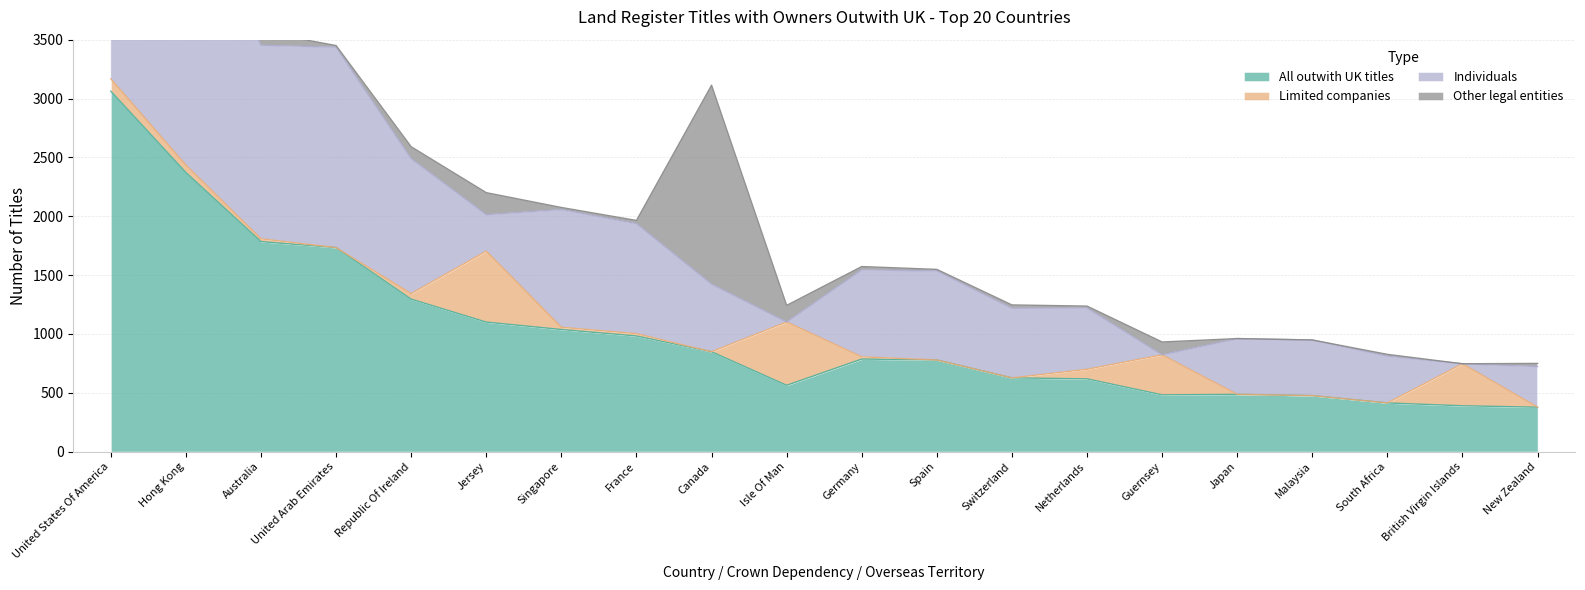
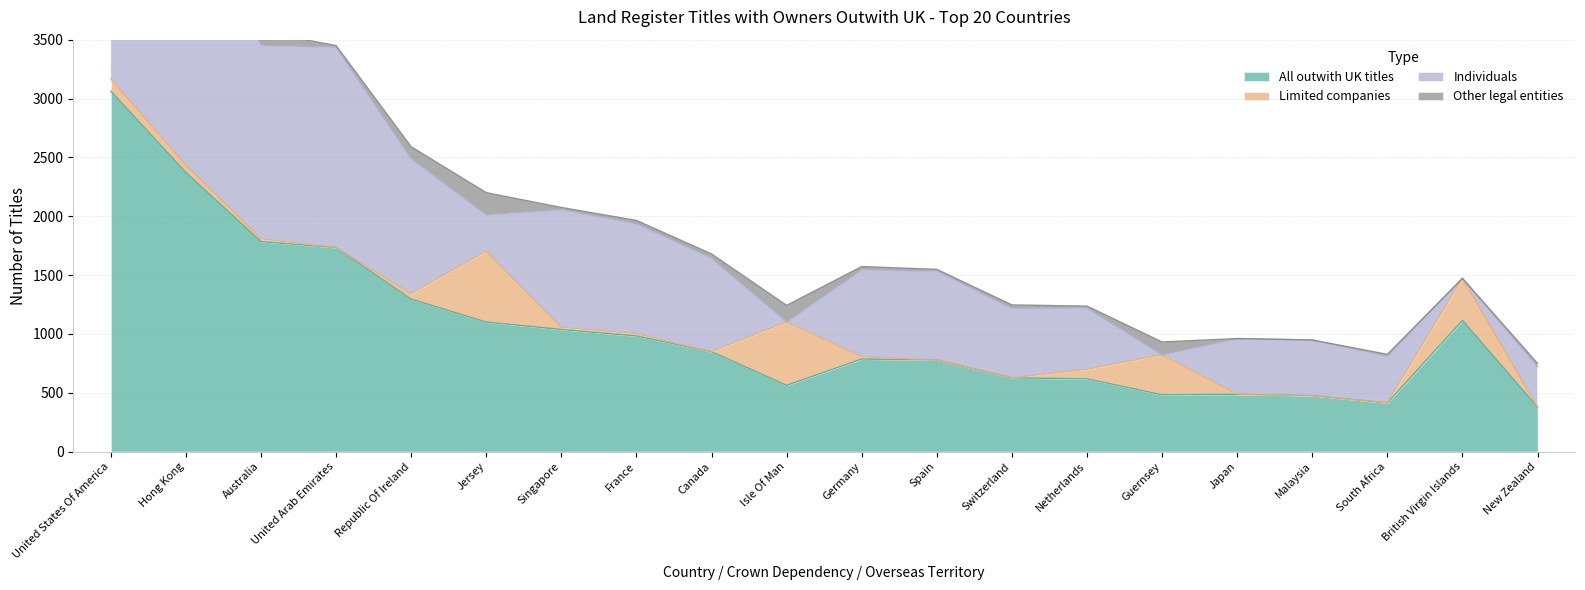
  {
    "All outwith UK titles": {
      "United States Of America": 3060,
      "Hong Kong": 2370,
      "Australia": 1780,
      "Republic Of Ireland": 1300,
      "Jersey": 1100,
      "Isle Of Man": 560,
      "Netherlands": 620,
      "Guernsey": 480,
-     "British Virgin Islands": 390
+     "British Virgin Islands": 1120
    },
    "Limited companies": {
      "United States Of America": 110,
      "Hong Kong": 60,
      "Australia": 20,
      "Republic Of Ireland": 50,
      "Jersey": 600,
      "Netherlands": 80
    },
    "Individuals": {
      "Australia": 1650,
      "Republic Of Ireland": 1150,
      "Jersey": 310,
      "France": 940,
-     "Canada": 580,
+     "Canada": 800,
      "Germany": 740,
      "Switzerland": 590,
      "New Zealand": 350
    },
    "Other legal entities": {
      "Republic Of Ireland": 100,
      "Jersey": 190,
      "France": 30,
-     "Canada": 1690,
+     "Canada": 40,
      "Isle Of Man": 140,
      "Germany": 30,
      "Switzerland": 30,
      "Guernsey": 110,
      "New Zealand": 30
    }
  }
